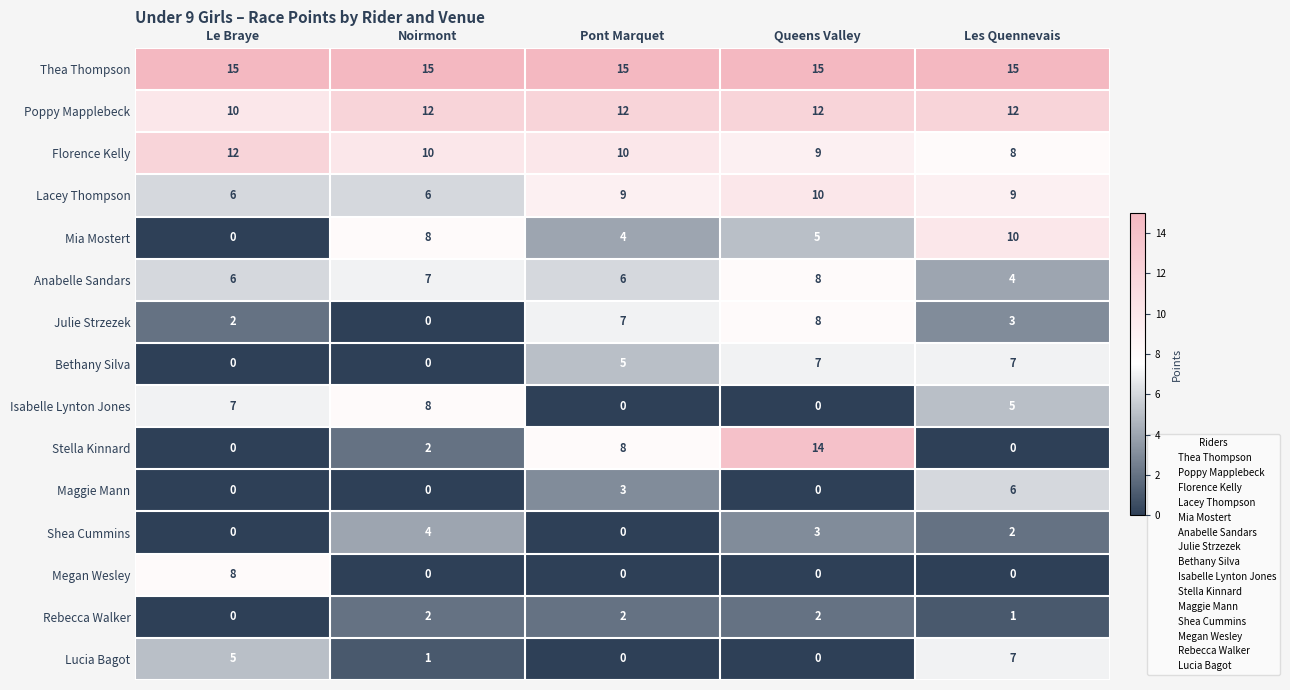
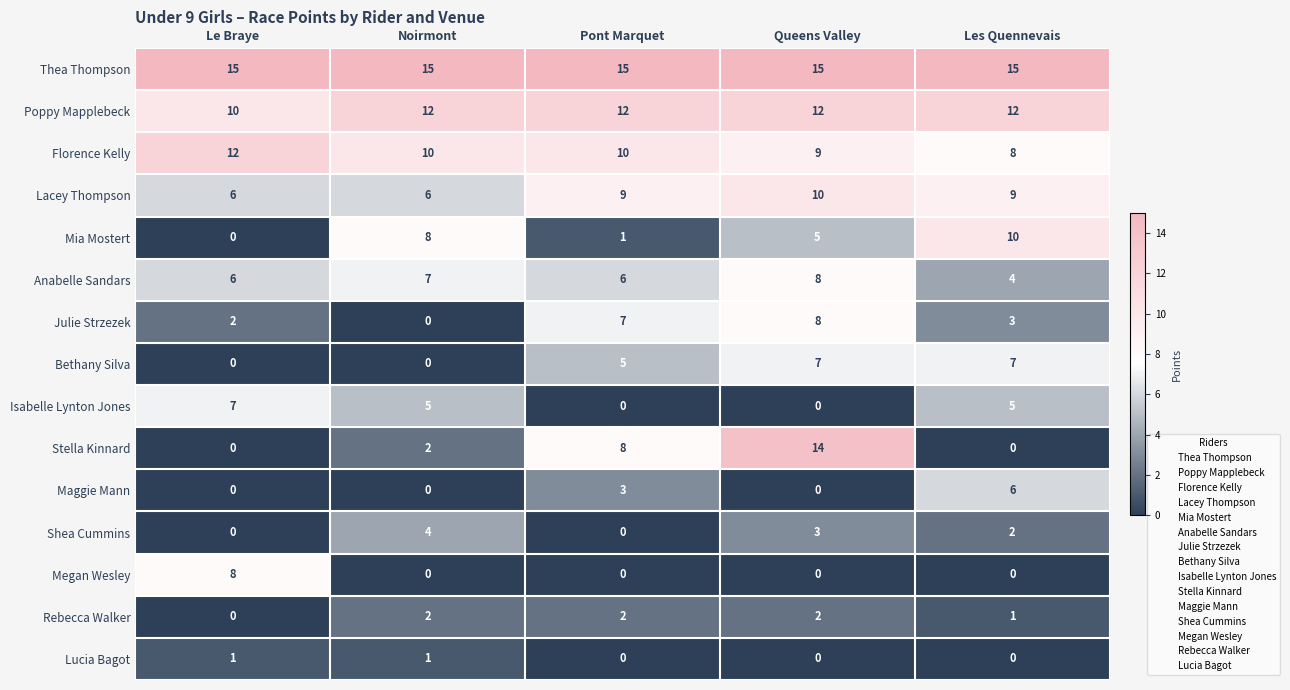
  {
    "Thea Thompson": {
      "Le Braye": 15,
      "Noirmont": 15,
      "Pont Marquet": 15,
      "Queens Valley": 15,
      "Les Quennevais": 15
    },
    "Poppy Mapplebeck": {
      "Le Braye": 10,
      "Noirmont": 12,
      "Pont Marquet": 12,
      "Queens Valley": 12,
      "Les Quennevais": 12
    },
    "Florence Kelly": {
      "Le Braye": 12,
      "Noirmont": 10,
      "Pont Marquet": 10,
      "Queens Valley": 9,
      "Les Quennevais": 8
    },
    "Lacey Thompson": {
      "Le Braye": 6,
      "Noirmont": 6,
      "Pont Marquet": 9,
      "Queens Valley": 10,
      "Les Quennevais": 9
    },
    "Mia Mostert": {
      "Le Braye": 0,
      "Noirmont": 8,
-     "Pont Marquet": 4,
+     "Pont Marquet": 1,
      "Queens Valley": 5,
      "Les Quennevais": 10
    },
    "Anabelle Sandars": {
      "Le Braye": 6,
      "Noirmont": 7,
      "Pont Marquet": 6,
      "Queens Valley": 8,
      "Les Quennevais": 4
    },
    "Julie Strzezek": {
      "Le Braye": 2,
      "Noirmont": 0,
      "Pont Marquet": 7,
      "Queens Valley": 8,
      "Les Quennevais": 3
    },
    "Bethany Silva": {
      "Le Braye": 0,
      "Noirmont": 0,
      "Pont Marquet": 5,
      "Queens Valley": 7,
      "Les Quennevais": 7
    },
    "Isabelle Lynton Jones": {
      "Le Braye": 7,
-     "Noirmont": 8,
+     "Noirmont": 5,
      "Pont Marquet": 0,
      "Queens Valley": 0,
      "Les Quennevais": 5
    },
    "Stella Kinnard": {
      "Le Braye": 0,
      "Noirmont": 2,
      "Pont Marquet": 8,
      "Queens Valley": 14,
      "Les Quennevais": 0
    },
    "Maggie Mann": {
      "Le Braye": 0,
      "Noirmont": 0,
      "Pont Marquet": 3,
      "Queens Valley": 0,
      "Les Quennevais": 6
    },
    "Shea Cummins": {
      "Le Braye": 0,
      "Noirmont": 4,
      "Pont Marquet": 0,
      "Queens Valley": 3,
      "Les Quennevais": 2
    },
    "Megan Wesley": {
      "Le Braye": 8,
      "Noirmont": 0,
      "Pont Marquet": 0,
      "Queens Valley": 0,
      "Les Quennevais": 0
    },
    "Rebecca Walker": {
      "Le Braye": 0,
      "Noirmont": 2,
      "Pont Marquet": 2,
      "Queens Valley": 2,
      "Les Quennevais": 1
    },
    "Lucia Bagot": {
-     "Le Braye": 5,
+     "Le Braye": 1,
      "Noirmont": 1,
      "Pont Marquet": 0,
      "Queens Valley": 0,
-     "Les Quennevais": 7
+     "Les Quennevais": 0
    }
  }
